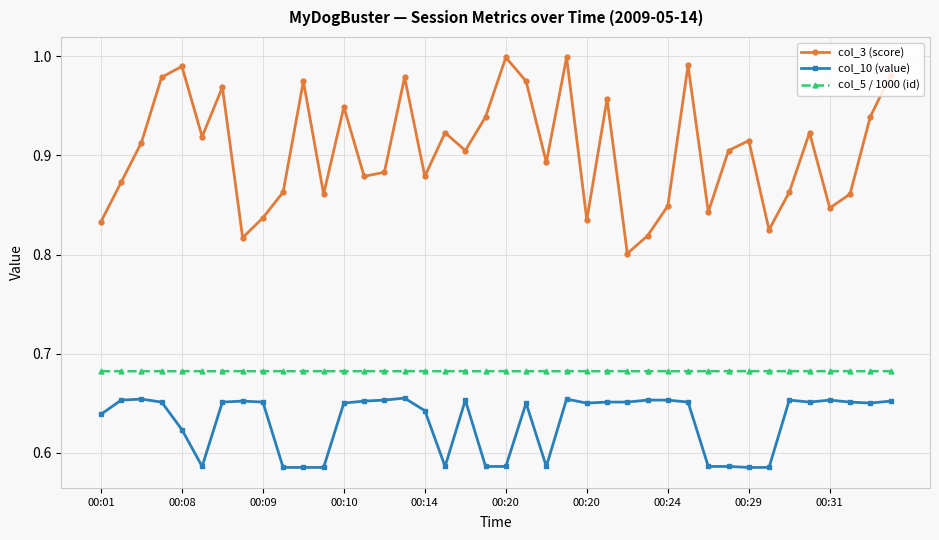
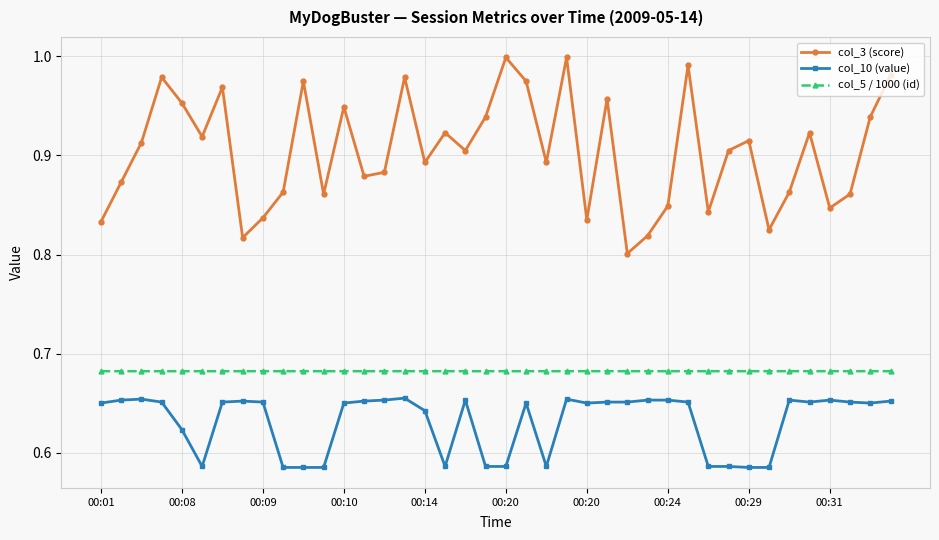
  {
    "col_3 (score)": {
      "00:01": 0.83,
-     "00:08": 0.99,
-     "00:14": 0.88
+     "00:08": 0.95,
+     "00:14": 0.89
    },
    "col_10 (value)": {
-     "00:01": 0.64,
+     "00:01": 0.65,
      "00:08": 0.62,
      "00:14": 0.64
    },
    "col_5 / 1000 (id)": {
      "00:01": 0.68,
      "00:08": 0.68,
      "00:14": 0.68
    }
  }
